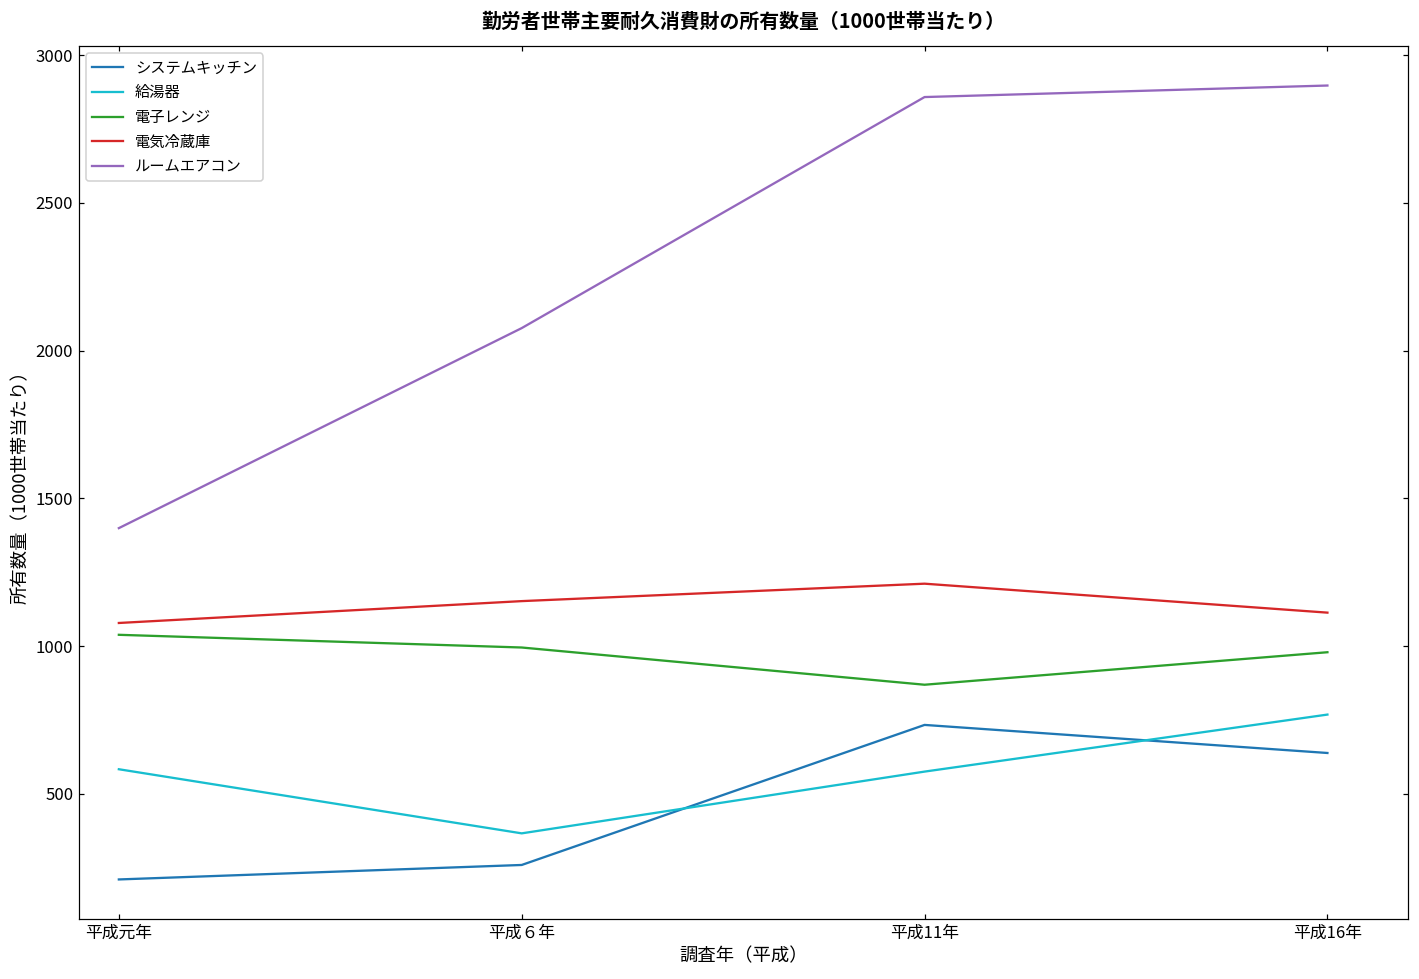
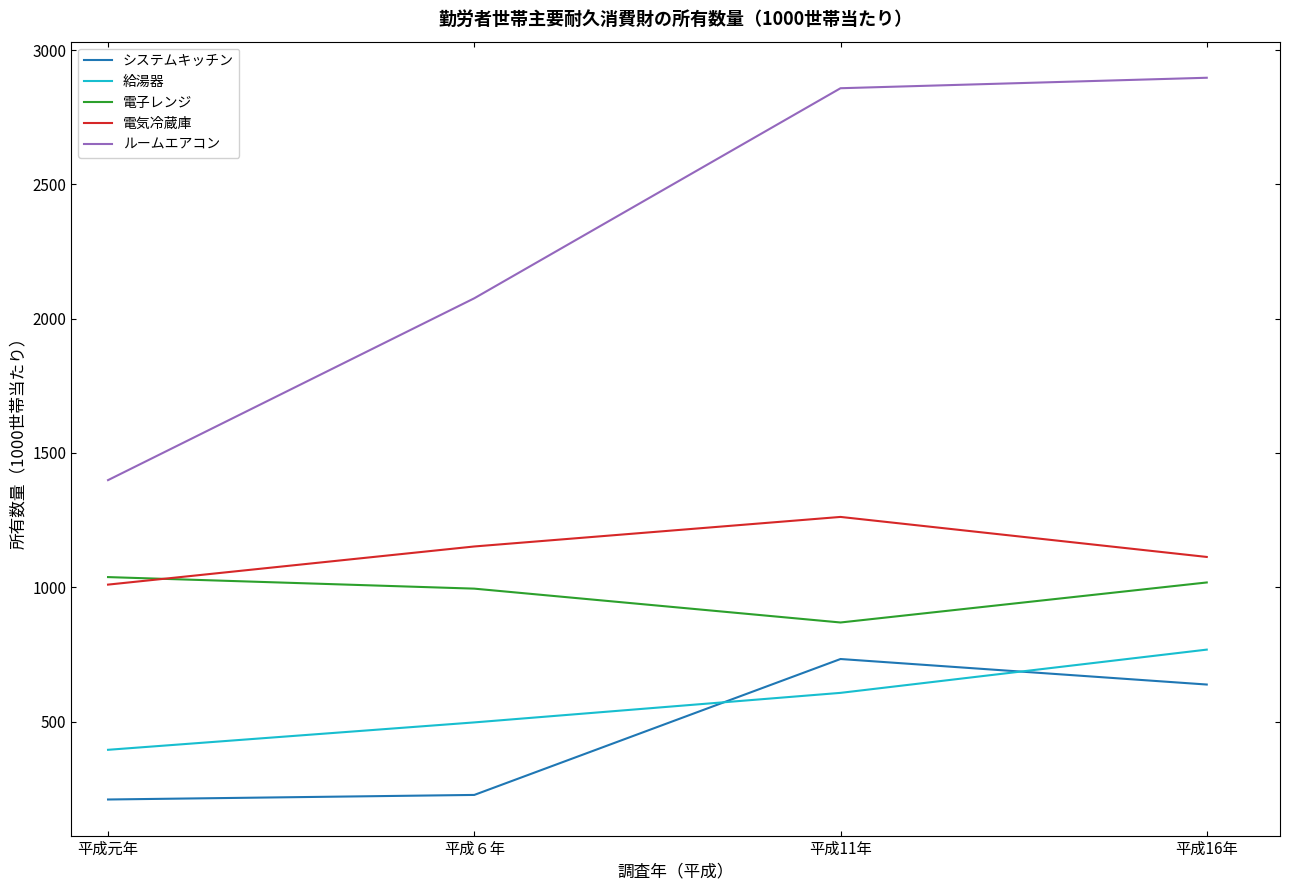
  {
    "システムキッチン": {
      "平成元年": 210,
-     "平成６年": 260,
+     "平成６年": 230,
      "平成11年": 730,
      "平成16年": 640
    },
    "給湯器": {
-     "平成元年": 580,
-     "平成６年": 370,
-     "平成11年": 580,
+     "平成元年": 400,
+     "平成６年": 500,
+     "平成11年": 610,
      "平成16年": 770
    },
    "電子レンジ": {
      "平成元年": 1040,
      "平成６年": 1000,
      "平成11年": 870,
-     "平成16年": 980
+     "平成16年": 1020
    },
    "電気冷蔵庫": {
-     "平成元年": 1080,
+     "平成元年": 1010,
      "平成６年": 1150,
-     "平成11年": 1210,
+     "平成11年": 1260,
      "平成16年": 1110
    },
    "ルームエアコン": {
      "平成元年": 1400,
      "平成６年": 2080,
      "平成11年": 2860,
      "平成16年": 2900
    }
  }
